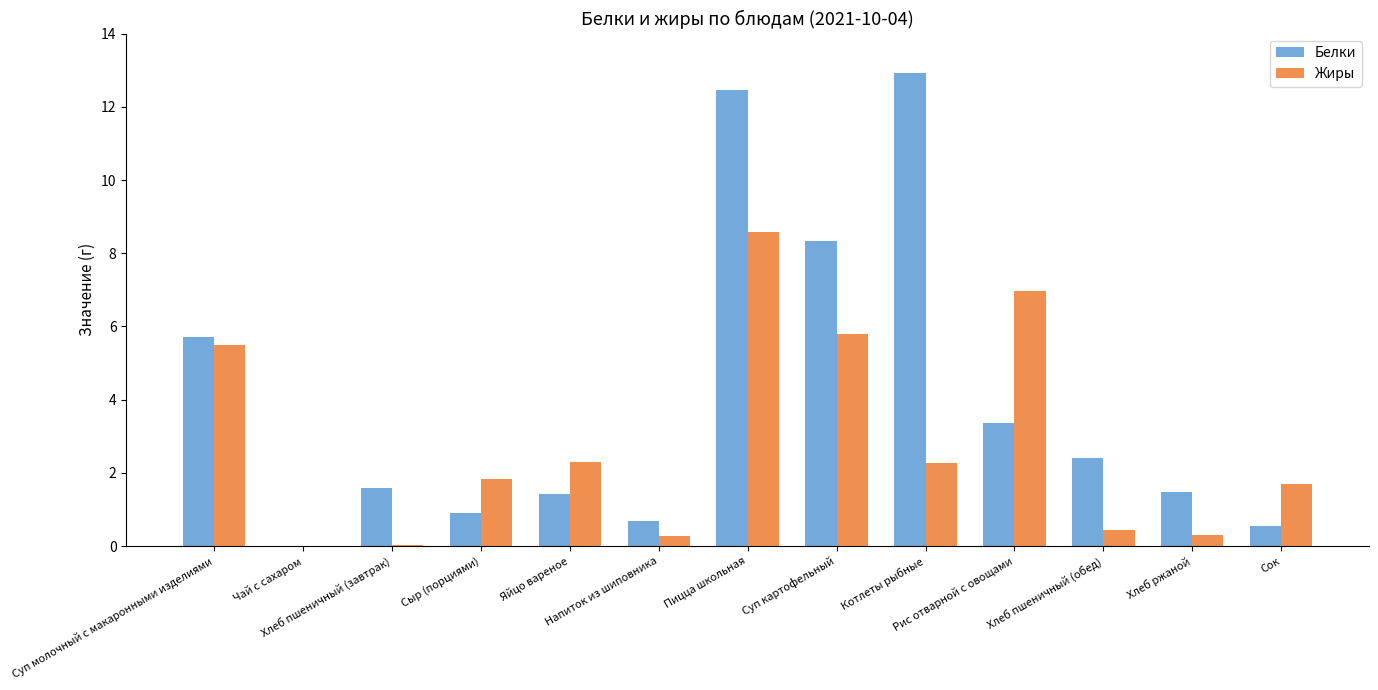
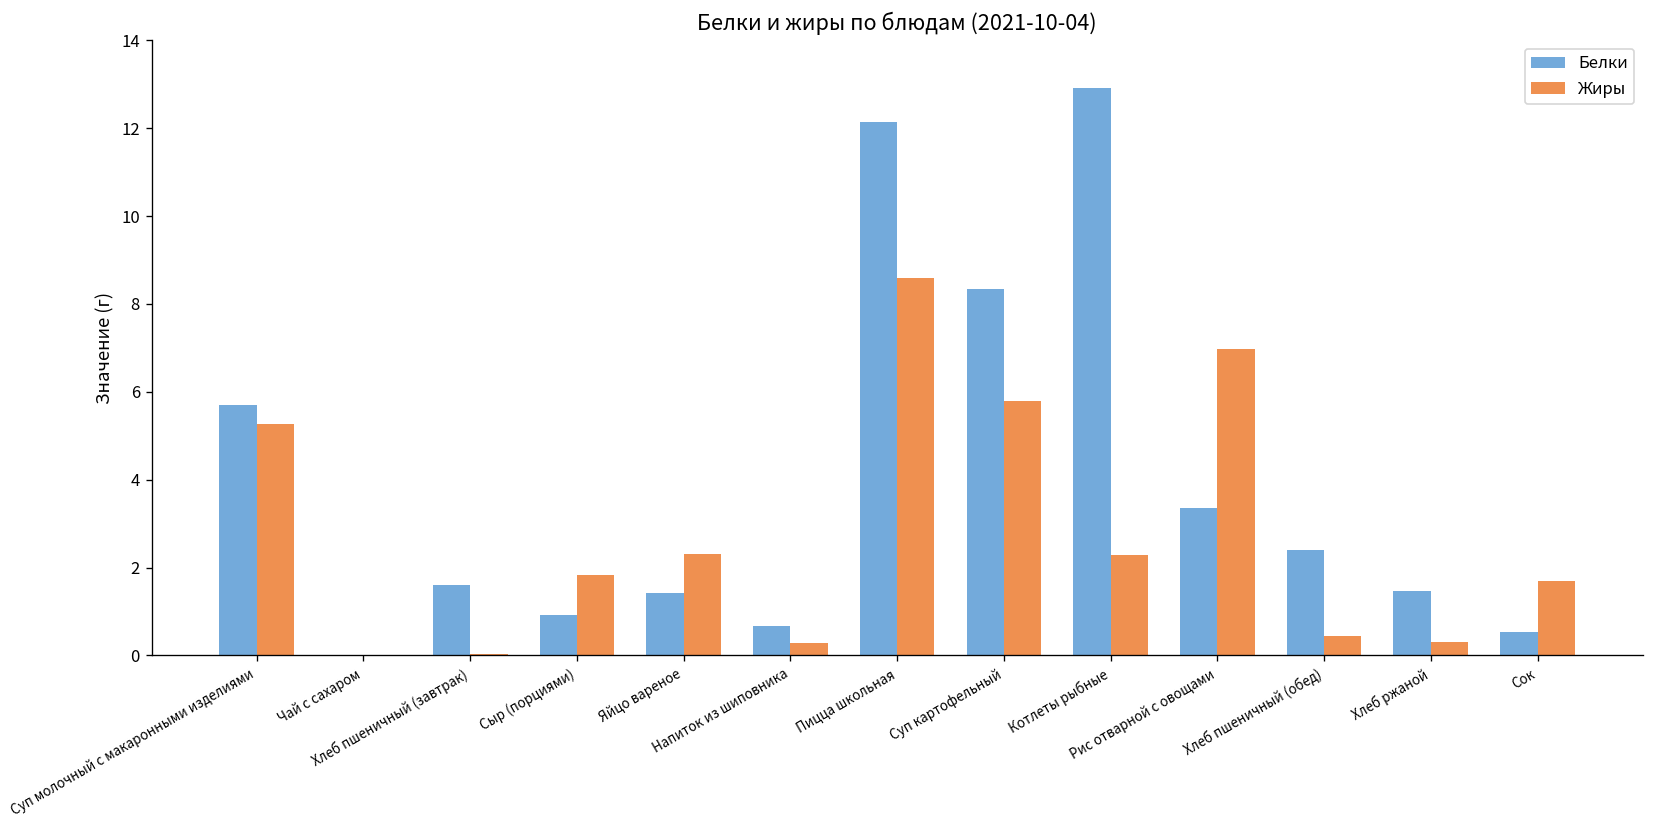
  {
    "Белки": {
      "Суп молочный с макаронными изделиями": 5.7,
      "Хлеб пшеничный (завтрак)": 1.6,
      "Сыр (порциями)": 0.9,
      "Яйцо вареное": 1.4,
      "Напиток из шиповника": 0.7,
-     "Пицца школьная": 12.5,
+     "Пицца школьная": 12.2,
      "Суп картофельный": 8.3,
      "Котлеты рыбные": 12.9,
      "Рис отварной с овощами": 3.4,
      "Хлеб пшеничный (обед)": 2.4,
      "Хлеб ржаной": 1.5,
      "Сок": 0.5
    },
    "Жиры": {
-     "Суп молочный с макаронными изделиями": 5.5,
+     "Суп молочный с макаронными изделиями": 5.3,
      "Чай с сахаром": 0.0,
      "Сыр (порциями)": 1.8,
      "Яйцо вареное": 2.3,
      "Напиток из шиповника": 0.3,
      "Пицца школьная": 8.6,
      "Суп картофельный": 5.8,
      "Котлеты рыбные": 2.3,
      "Рис отварной с овощами": 7.0,
      "Хлеб пшеничный (обед)": 0.5,
      "Хлеб ржаной": 0.3,
      "Сок": 1.7
    }
  }
